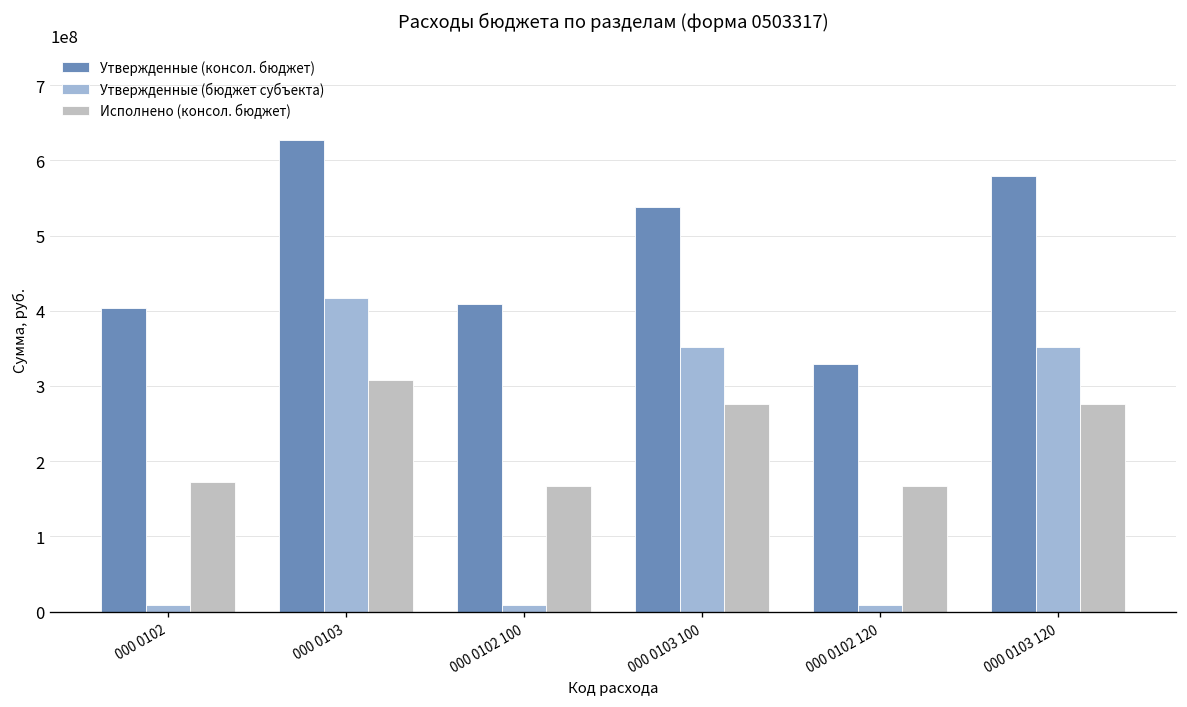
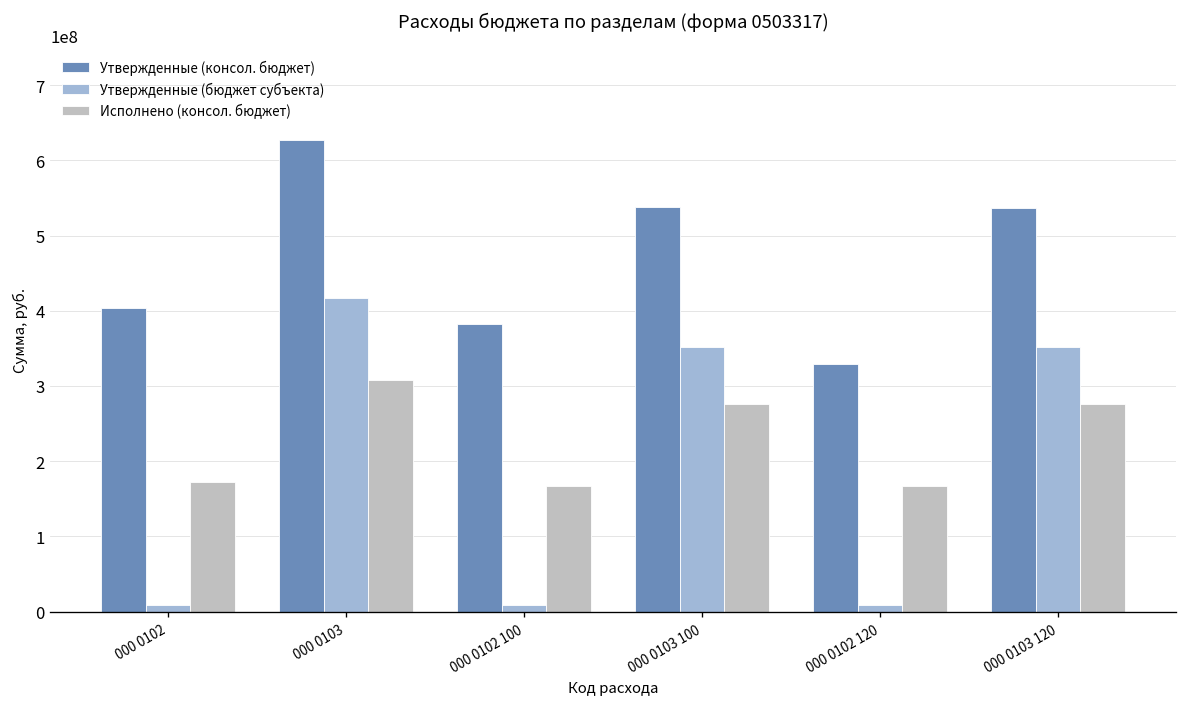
  {
    "Утвержденные (консол. бюджет)": {
      "000 0102": 400000000,
      "000 0103": 630000000,
-     "000 0102 100": 410000000,
+     "000 0102 100": 380000000,
      "000 0103 100": 540000000,
      "000 0102 120": 330000000,
-     "000 0103 120": 580000000
+     "000 0103 120": 540000000
    }
  }
